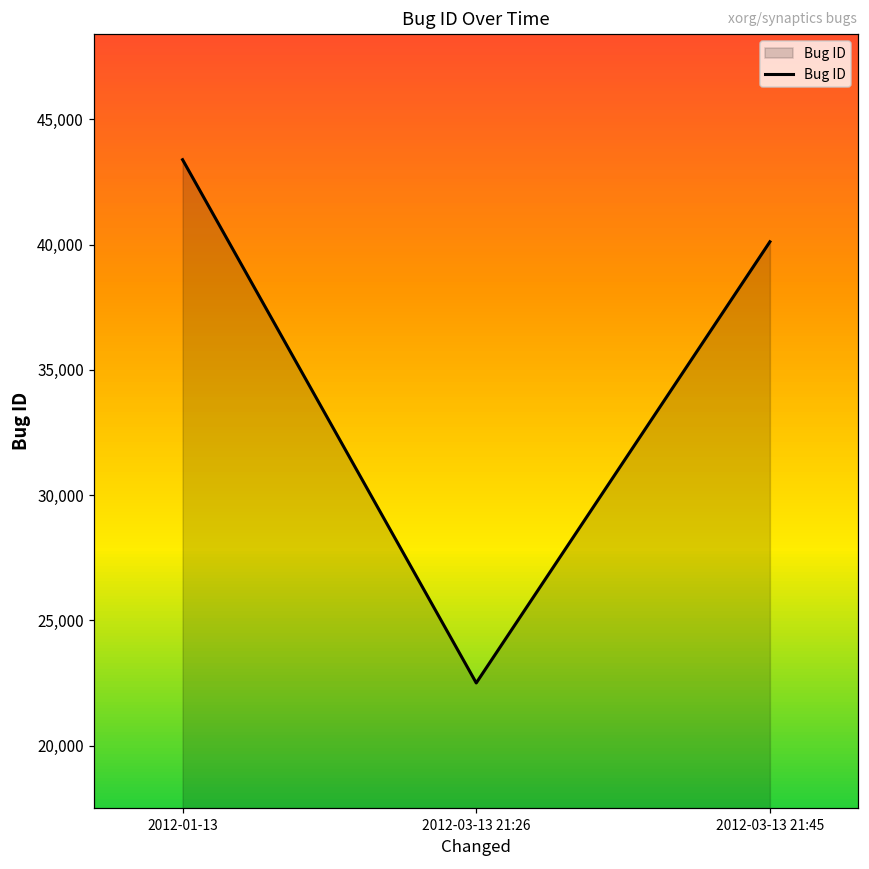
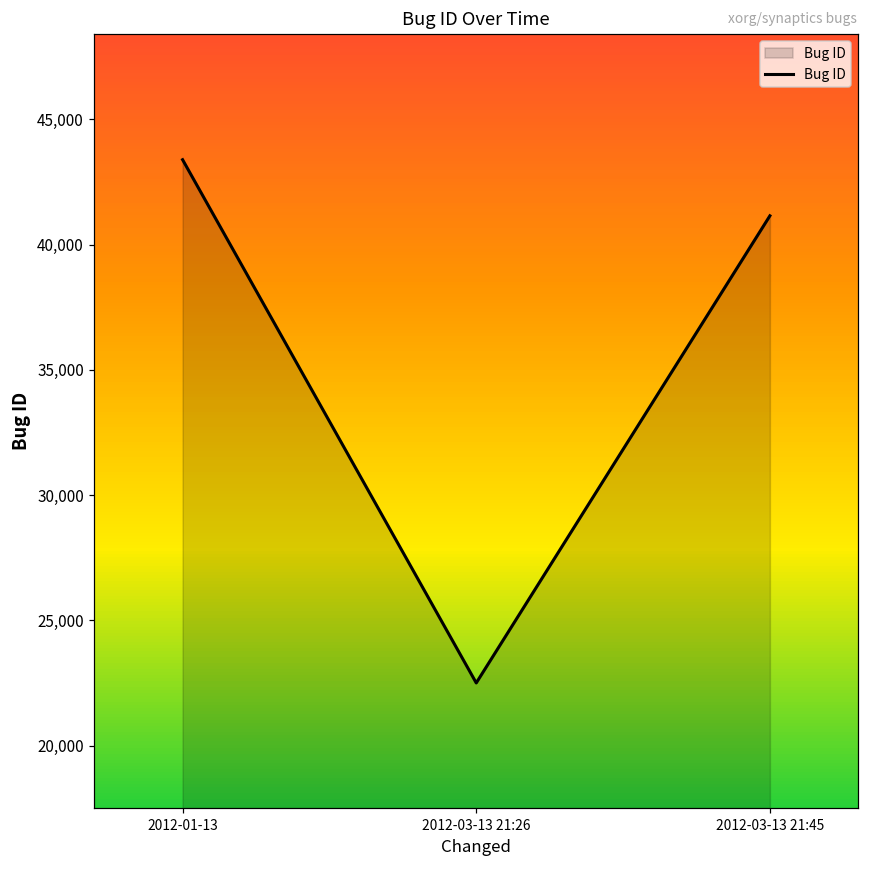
  {
    "2012-01-13": "43,400",
    "2012-03-13 21:26": "22,500",
-   "2012-03-13 21:45": "40,100"
+   "2012-03-13 21:45": "41,200"
  }
